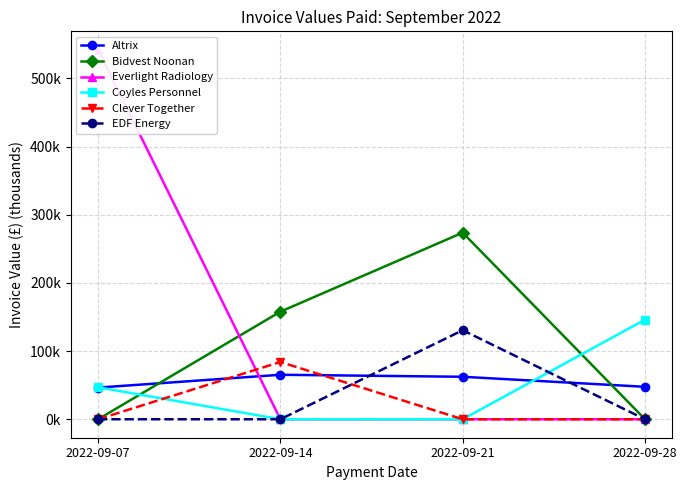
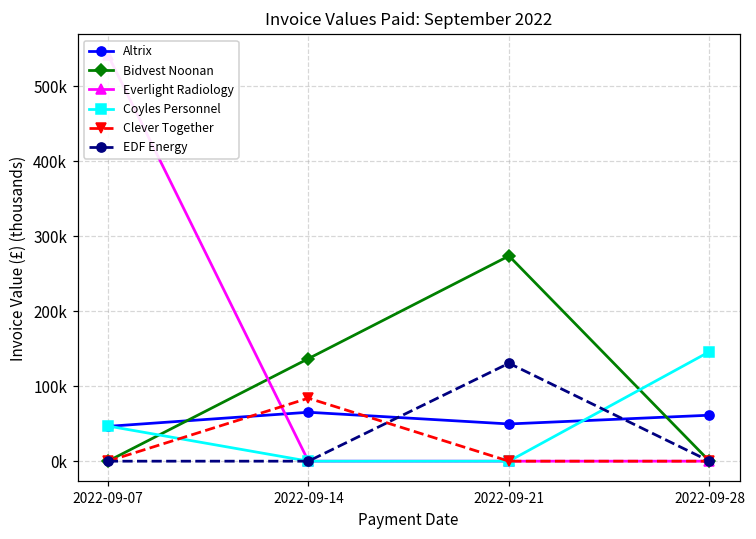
  {
    "Altrix": {
      "2022-09-14": 70000,
-     "2022-09-21": 60000,
-     "2022-09-28": 50000
+     "2022-09-21": 50000,
+     "2022-09-28": 60000
    },
    "Bidvest Noonan": {
-     "2022-09-14": 160000,
+     "2022-09-14": 140000,
      "2022-09-21": 270000
    },
    "Coyles Personnel": {
      "2022-09-28": 150000
    },
    "Clever Together": {
      "2022-09-14": 80000
    },
    "EDF Energy": {
      "2022-09-21": 130000
    }
  }
